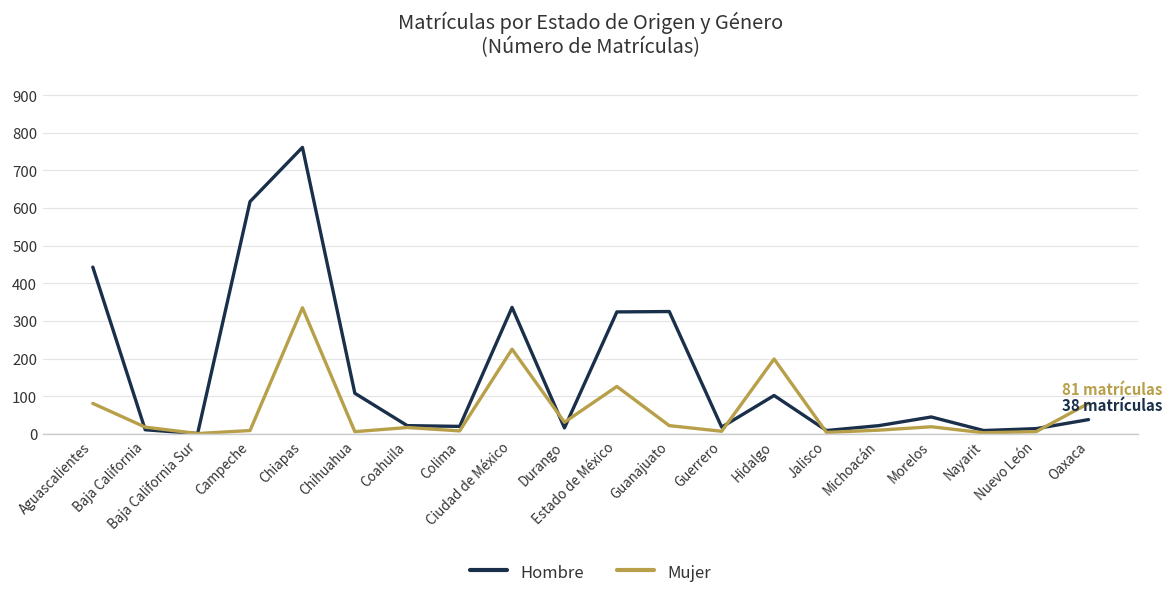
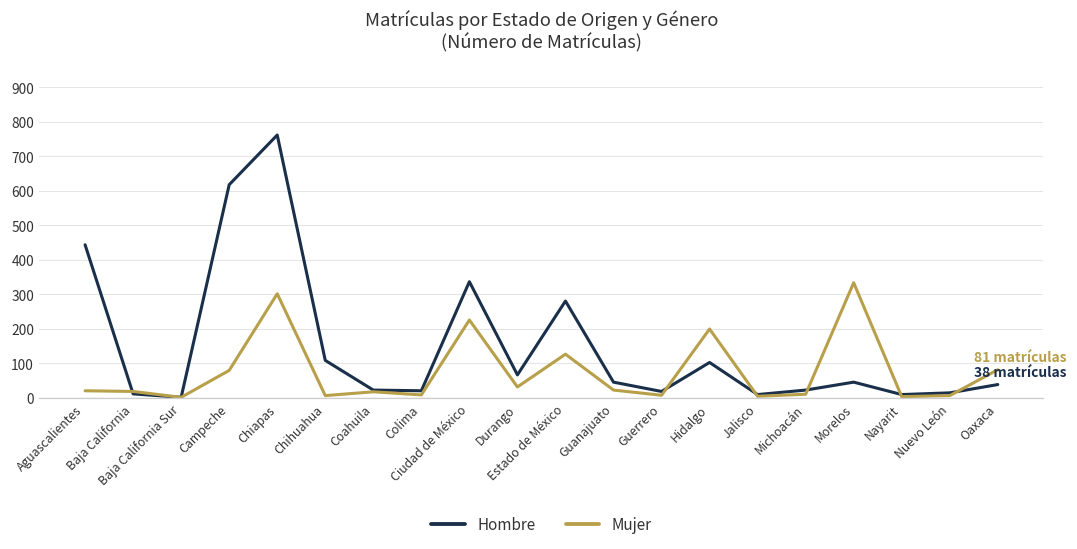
  {
    "Hombre": {
      "Aguascalientes": 440,
      "Campeche": 620,
      "Chiapas": 760,
      "Chihuahua": 110,
      "Colima": 20,
      "Ciudad de México": 340,
-     "Durango": 20,
-     "Estado de México": 320,
-     "Guanajuato": 330,
+     "Durango": 70,
+     "Estado de México": 280,
+     "Guanajuato": 50,
      "Guerrero": 20,
      "Hidalgo": 100,
      "Michoacán": 20,
      "Morelos": 50
    },
    "Mujer": {
-     "Aguascalientes": 80,
-     "Campeche": 10,
-     "Chiapas": 340,
+     "Aguascalientes": 20,
+     "Campeche": 80,
+     "Chiapas": 300,
      "Chihuahua": 10,
      "Colima": 10,
      "Ciudad de México": 230,
      "Durango": 30,
      "Estado de México": 130,
      "Guanajuato": 20,
      "Guerrero": 10,
      "Hidalgo": 200,
      "Michoacán": 10,
-     "Morelos": 20
+     "Morelos": 330
    }
  }
